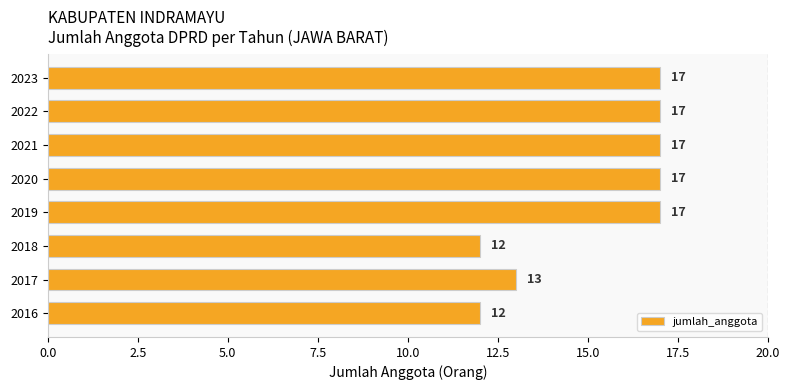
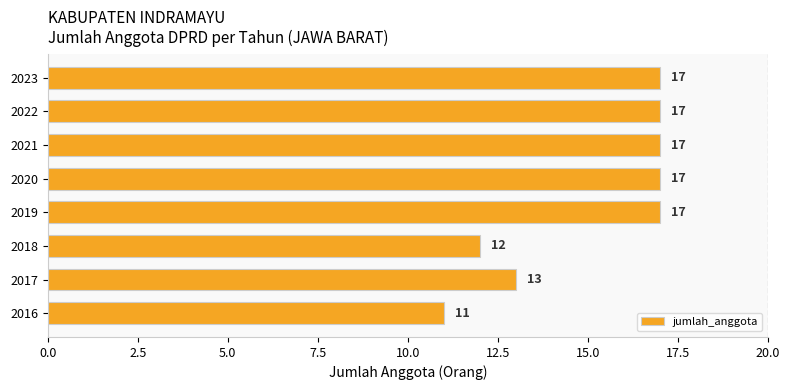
  {
    "2023": 17,
    "2022": 17,
    "2021": 17,
    "2020": 17,
    "2019": 17,
    "2018": 12,
    "2017": 13,
-   "2016": 12
+   "2016": 11
  }
